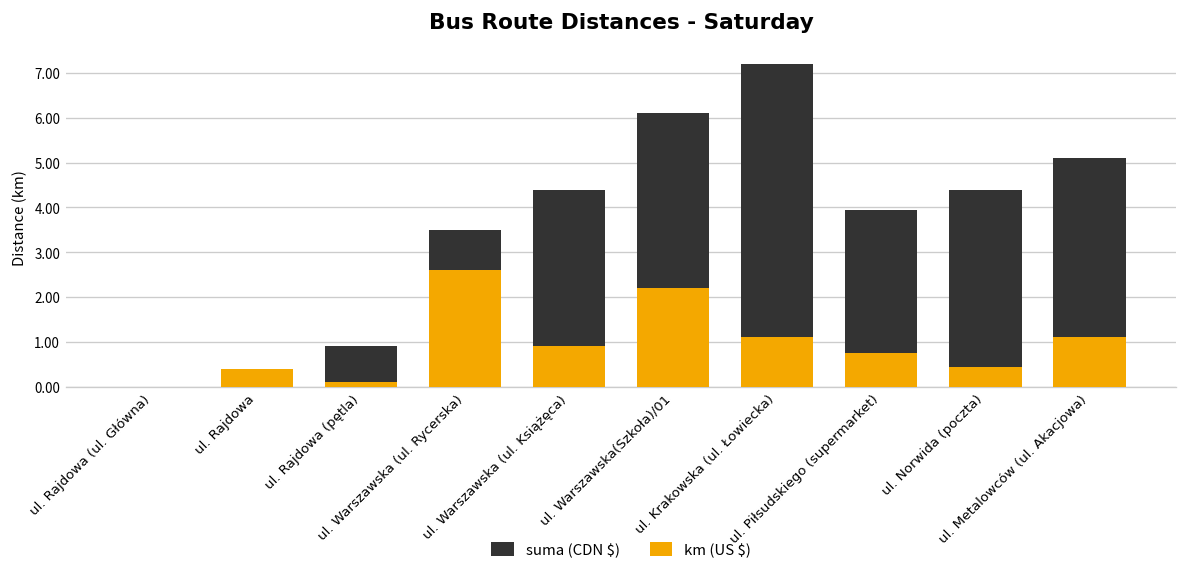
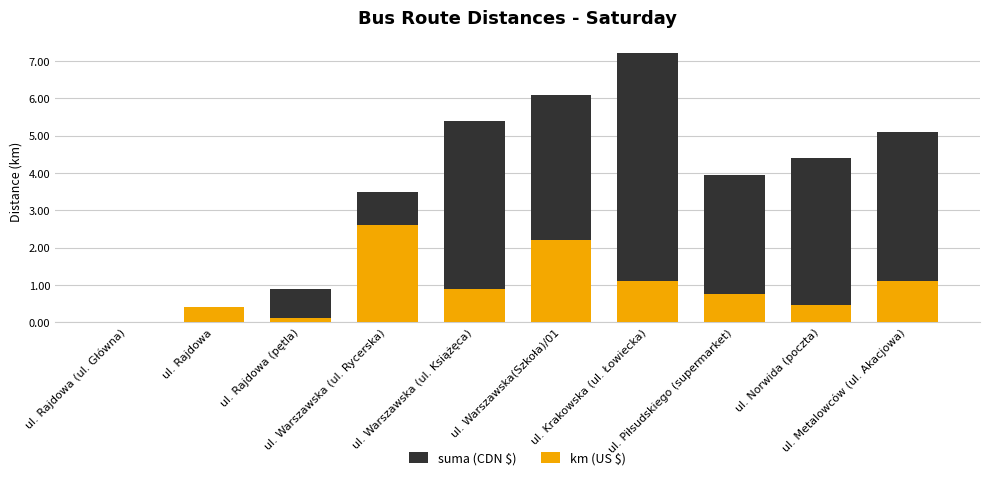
  {
    "suma (CDN $)": {
      "ul. Rajdowa (ul. Główna)": 0.0,
      "ul. Rajdowa (pętla)": 0.9,
      "ul. Warszawska (ul. Rycerska)": 3.5,
-     "ul. Warszawska (ul. Książęca)": 4.4,
+     "ul. Warszawska (ul. Książęca)": 5.4,
      "ul. Warszawska(Szkoła)/01": 6.1,
      "ul. Krakowska (ul. Łowiecka)": 7.2,
      "ul. Piłsudskiego (supermarket)": 4.0,
      "ul. Norwida (poczta)": 4.4,
      "ul. Metalowców (ul. Akacjowa)": 5.1
    },
    "km (US $)": {
      "ul. Rajdowa (ul. Główna)": 0.0,
      "ul. Rajdowa": 0.4
    }
  }
